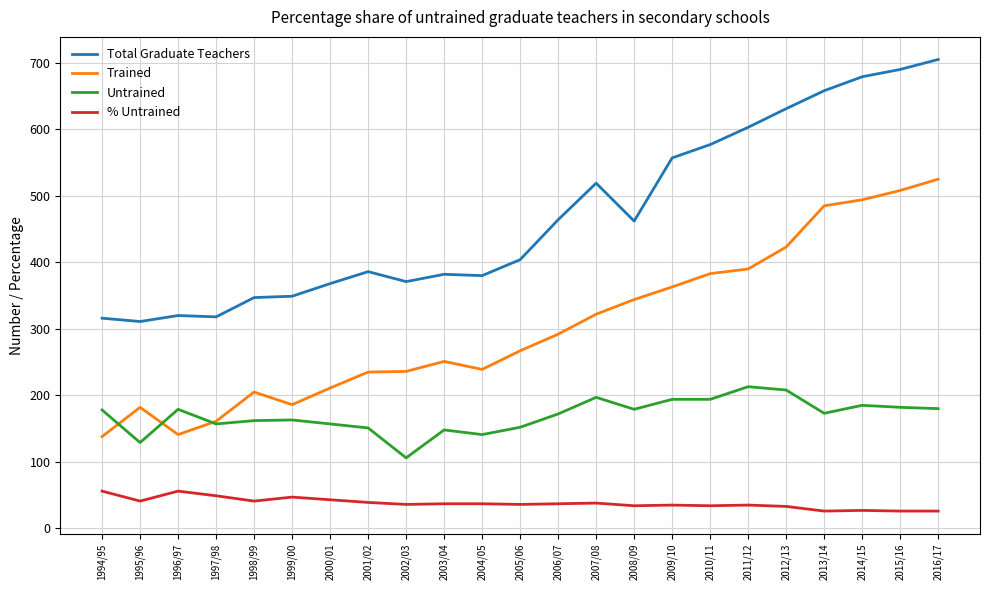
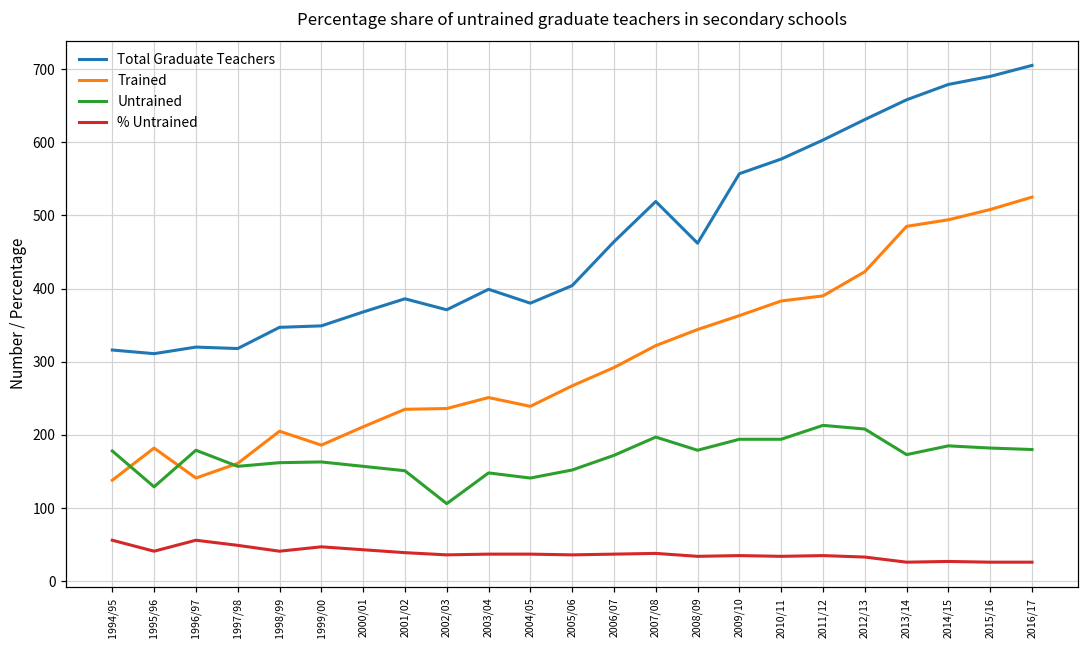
  {
    "Total Graduate Teachers": {
      "1994/95": 320,
      "1995/96": 310,
      "1996/97": 320,
      "1997/98": 320,
      "1998/99": 350,
      "1999/00": 350,
      "2000/01": 370,
      "2001/02": 390,
      "2002/03": 370,
-     "2003/04": 380,
+     "2003/04": 400,
      "2004/05": 380,
      "2005/06": 400,
      "2006/07": 460,
      "2007/08": 520,
      "2008/09": 460,
      "2009/10": 560,
      "2010/11": 580,
      "2011/12": 600,
      "2012/13": 630,
      "2013/14": 660,
      "2014/15": 680,
      "2015/16": 690,
      "2016/17": 710
    },
    "Trained": {
      "1994/95": 140,
      "1995/96": 180,
      "1996/97": 140,
      "1997/98": 160,
      "1998/99": 210,
      "1999/00": 190,
      "2000/01": 210,
      "2001/02": 240,
      "2002/03": 240,
      "2003/04": 250,
      "2004/05": 240,
      "2005/06": 270,
      "2006/07": 290,
      "2007/08": 320,
      "2008/09": 340,
      "2009/10": 360,
      "2010/11": 380,
      "2011/12": 390,
      "2012/13": 420,
      "2013/14": 490,
      "2014/15": 490,
      "2015/16": 510,
      "2016/17": 530
    },
    "Untrained": {
      "1994/95": 180,
      "1995/96": 130,
      "1996/97": 180,
      "1997/98": 160,
      "1998/99": 160,
      "1999/00": 160,
      "2000/01": 160,
      "2001/02": 150,
      "2002/03": 110,
      "2003/04": 150,
      "2004/05": 140,
      "2005/06": 150,
      "2006/07": 170,
      "2007/08": 200,
      "2008/09": 180,
      "2009/10": 190,
      "2010/11": 190,
      "2011/12": 210,
      "2012/13": 210,
      "2013/14": 170,
      "2014/15": 190,
      "2015/16": 180,
      "2016/17": 180
    },
    "% Untrained": {
      "1994/95": 60,
      "1995/96": 40,
      "1996/97": 60,
      "1997/98": 50,
      "1998/99": 40,
      "1999/00": 50,
      "2000/01": 40,
      "2001/02": 40,
      "2002/03": 40,
      "2003/04": 40,
      "2004/05": 40,
      "2005/06": 40,
      "2006/07": 40,
      "2007/08": 40,
      "2008/09": 30,
      "2009/10": 40,
      "2010/11": 30,
      "2011/12": 40,
      "2012/13": 30,
      "2013/14": 30,
      "2014/15": 30,
      "2015/16": 30,
      "2016/17": 30
    }
  }
